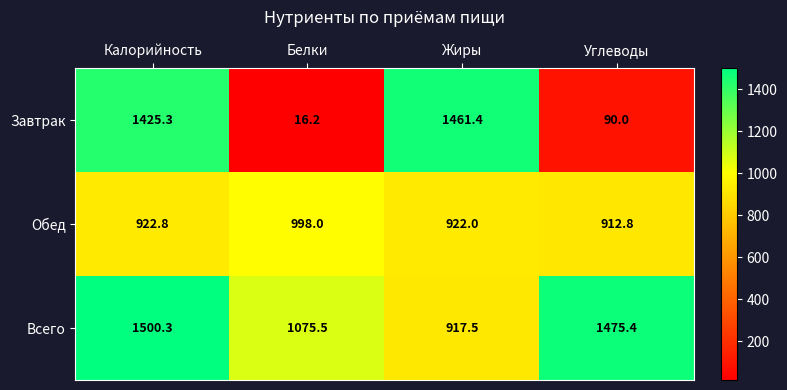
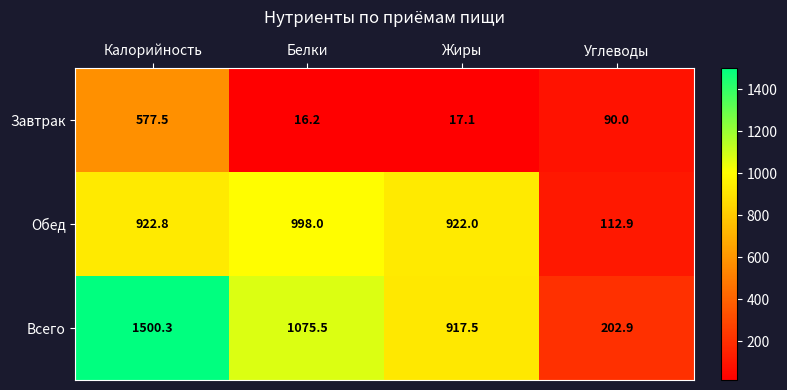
  {
    "Завтрак": {
-     "Калорийность": 1425.3,
+     "Калорийность": 577.5,
      "Белки": 16.2,
-     "Жиры": 1461.4,
+     "Жиры": 17.1,
      "Углеводы": 90.0
    },
    "Обед": {
      "Калорийность": 922.8,
      "Белки": 998.0,
      "Жиры": 922.0,
-     "Углеводы": 912.8
+     "Углеводы": 112.9
    },
    "Всего": {
      "Калорийность": 1500.3,
      "Белки": 1075.5,
      "Жиры": 917.5,
-     "Углеводы": 1475.4
+     "Углеводы": 202.9
    }
  }
